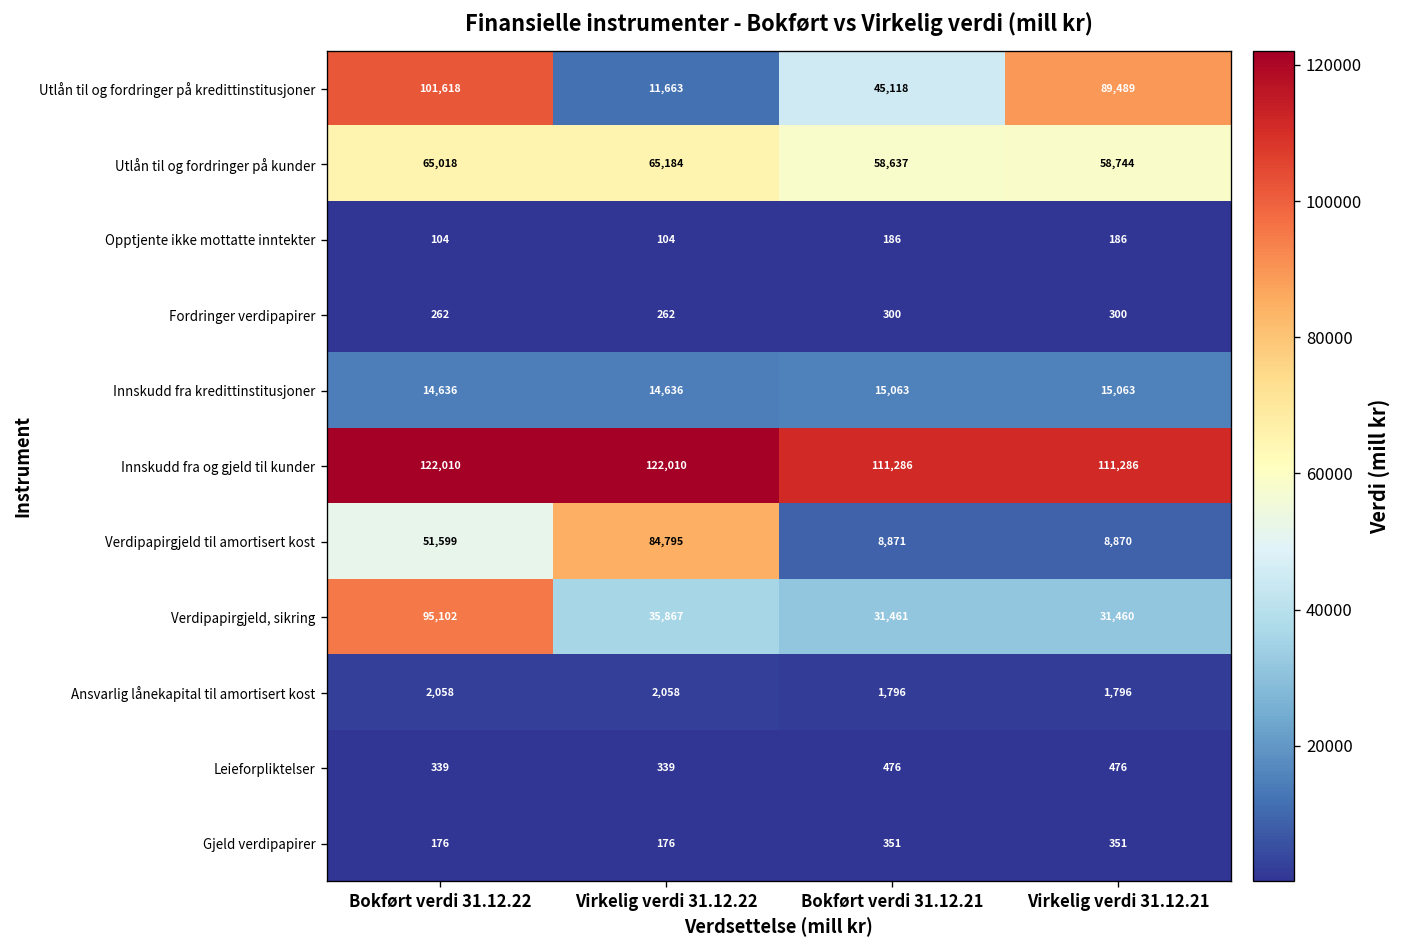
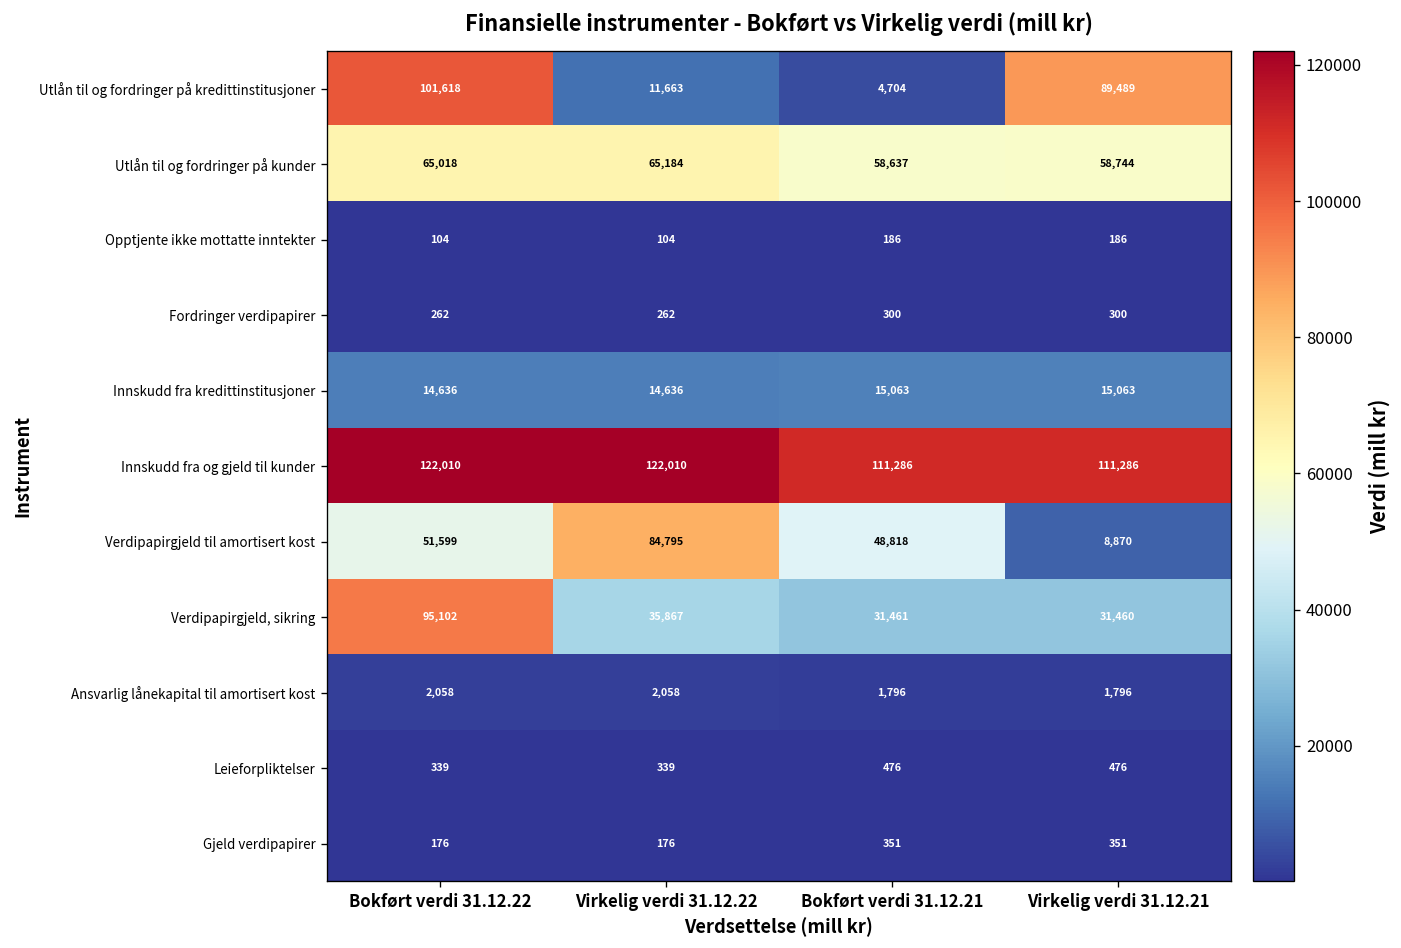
  {
    "Utlån til og fordringer på kredittinstitusjoner": {
      "Bokført verdi 31.12.22": "101,618",
      "Virkelig verdi 31.12.22": "11,663",
-     "Bokført verdi 31.12.21": "45,118",
+     "Bokført verdi 31.12.21": "4,704",
      "Virkelig verdi 31.12.21": "89,489"
    },
    "Utlån til og fordringer på kunder": {
      "Bokført verdi 31.12.22": "65,018",
      "Virkelig verdi 31.12.22": "65,184",
      "Bokført verdi 31.12.21": "58,637",
      "Virkelig verdi 31.12.21": "58,744"
    },
    "Opptjente ikke mottatte inntekter": {
      "Bokført verdi 31.12.22": "104",
      "Virkelig verdi 31.12.22": "104",
      "Bokført verdi 31.12.21": "186",
      "Virkelig verdi 31.12.21": "186"
    },
    "Fordringer verdipapirer": {
      "Bokført verdi 31.12.22": "262",
      "Virkelig verdi 31.12.22": "262",
      "Bokført verdi 31.12.21": "300",
      "Virkelig verdi 31.12.21": "300"
    },
    "Innskudd fra kredittinstitusjoner": {
      "Bokført verdi 31.12.22": "14,636",
      "Virkelig verdi 31.12.22": "14,636",
      "Bokført verdi 31.12.21": "15,063",
      "Virkelig verdi 31.12.21": "15,063"
    },
    "Innskudd fra og gjeld til kunder": {
      "Bokført verdi 31.12.22": "122,010",
      "Virkelig verdi 31.12.22": "122,010",
      "Bokført verdi 31.12.21": "111,286",
      "Virkelig verdi 31.12.21": "111,286"
    },
    "Verdipapirgjeld til amortisert kost": {
      "Bokført verdi 31.12.22": "51,599",
      "Virkelig verdi 31.12.22": "84,795",
-     "Bokført verdi 31.12.21": "8,871",
+     "Bokført verdi 31.12.21": "48,818",
      "Virkelig verdi 31.12.21": "8,870"
    },
    "Verdipapirgjeld, sikring": {
      "Bokført verdi 31.12.22": "95,102",
      "Virkelig verdi 31.12.22": "35,867",
      "Bokført verdi 31.12.21": "31,461",
      "Virkelig verdi 31.12.21": "31,460"
    },
    "Ansvarlig lånekapital til amortisert kost": {
      "Bokført verdi 31.12.22": "2,058",
      "Virkelig verdi 31.12.22": "2,058",
      "Bokført verdi 31.12.21": "1,796",
      "Virkelig verdi 31.12.21": "1,796"
    },
    "Leieforpliktelser": {
      "Bokført verdi 31.12.22": "339",
      "Virkelig verdi 31.12.22": "339",
      "Bokført verdi 31.12.21": "476",
      "Virkelig verdi 31.12.21": "476"
    },
    "Gjeld verdipapirer": {
      "Bokført verdi 31.12.22": "176",
      "Virkelig verdi 31.12.22": "176",
      "Bokført verdi 31.12.21": "351",
      "Virkelig verdi 31.12.21": "351"
    }
  }
